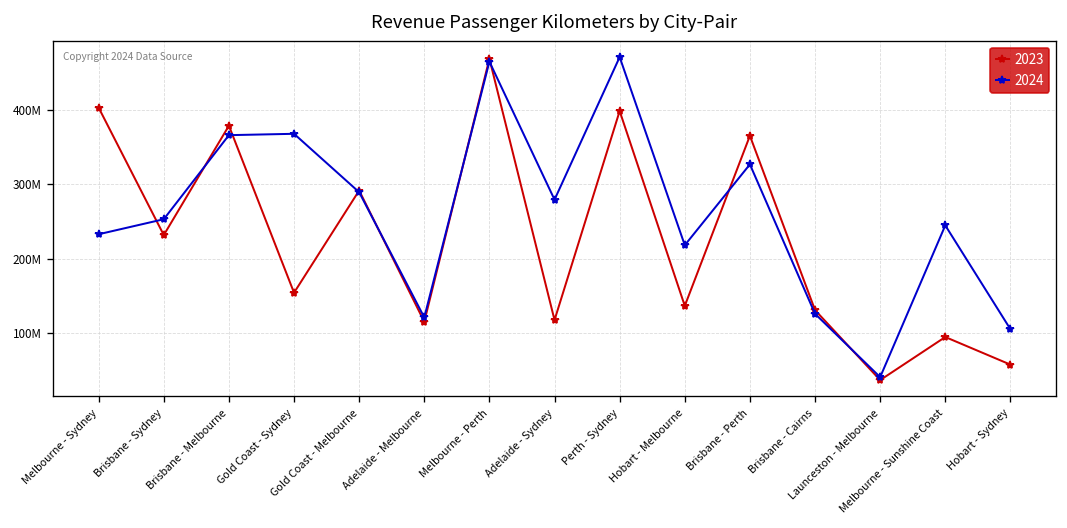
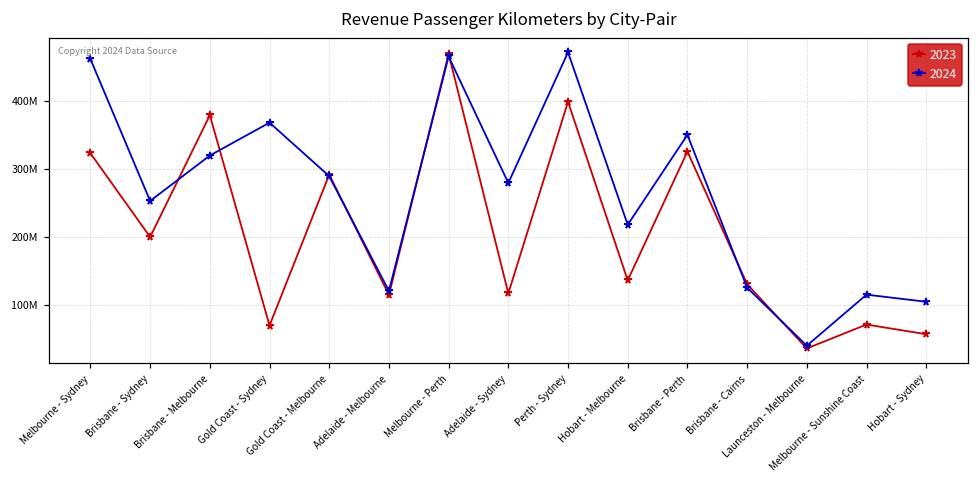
  {
    "2023": {
-     "Melbourne - Sydney": 400000000,
-     "Brisbane - Sydney": 230000000,
+     "Melbourne - Sydney": 320000000,
+     "Brisbane - Sydney": 200000000,
      "Brisbane - Melbourne": 380000000,
-     "Gold Coast - Sydney": 150000000,
+     "Gold Coast - Sydney": 70000000,
      "Adelaide - Melbourne": 110000000,
      "Adelaide - Sydney": 120000000,
      "Perth - Sydney": 400000000,
      "Hobart - Melbourne": 140000000,
-     "Brisbane - Perth": 370000000,
+     "Brisbane - Perth": 330000000,
      "Brisbane - Cairns": 130000000,
-     "Melbourne - Sunshine Coast": 90000000,
+     "Melbourne - Sunshine Coast": 70000000,
      "Hobart - Sydney": 60000000
    },
    "2024": {
-     "Melbourne - Sydney": 230000000,
+     "Melbourne - Sydney": 460000000,
      "Brisbane - Sydney": 250000000,
-     "Brisbane - Melbourne": 370000000,
+     "Brisbane - Melbourne": 320000000,
      "Gold Coast - Sydney": 370000000,
      "Adelaide - Melbourne": 120000000,
      "Adelaide - Sydney": 280000000,
      "Perth - Sydney": 470000000,
      "Hobart - Melbourne": 220000000,
-     "Brisbane - Perth": 330000000,
+     "Brisbane - Perth": 350000000,
      "Brisbane - Cairns": 130000000,
-     "Melbourne - Sunshine Coast": 240000000,
+     "Melbourne - Sunshine Coast": 120000000,
      "Hobart - Sydney": 100000000
    }
  }
